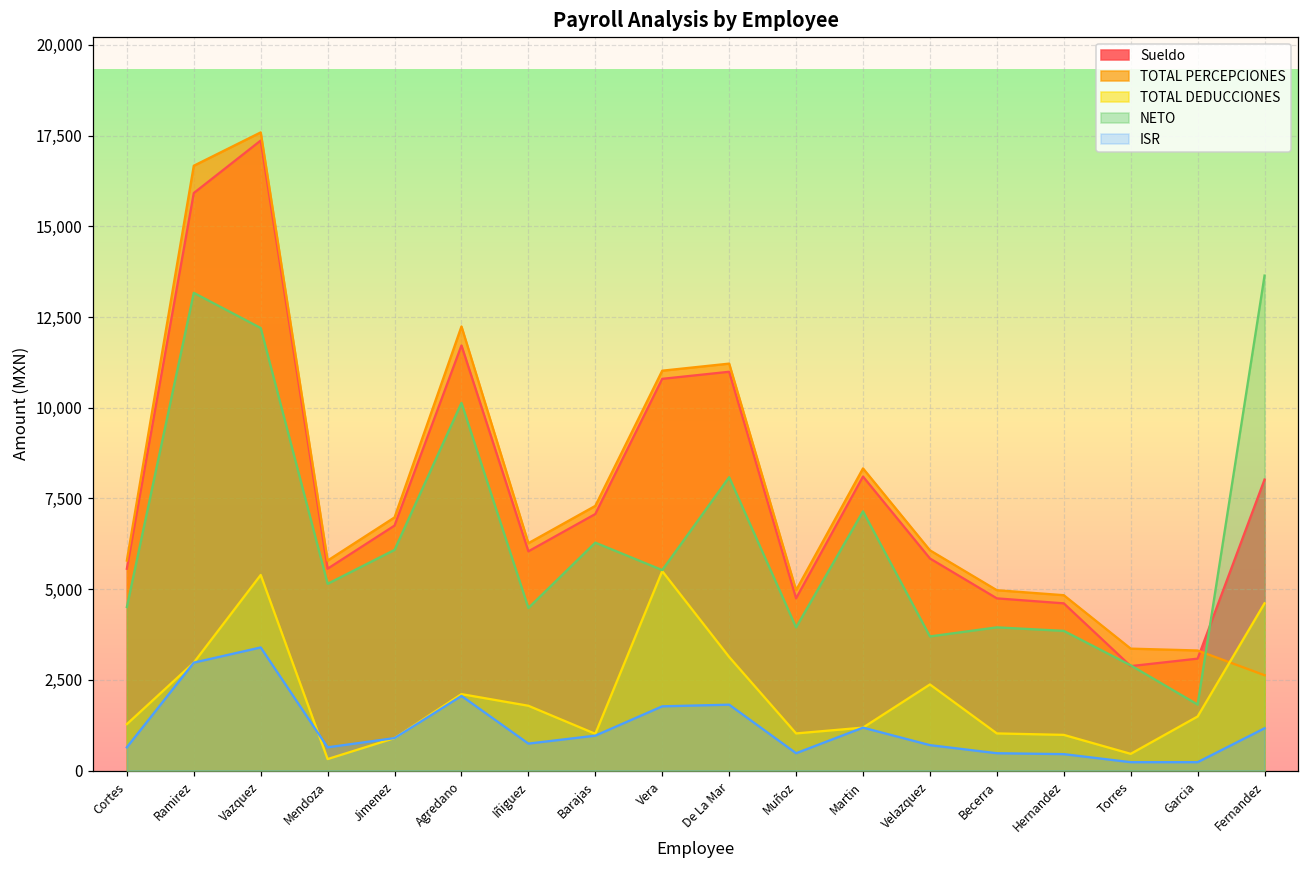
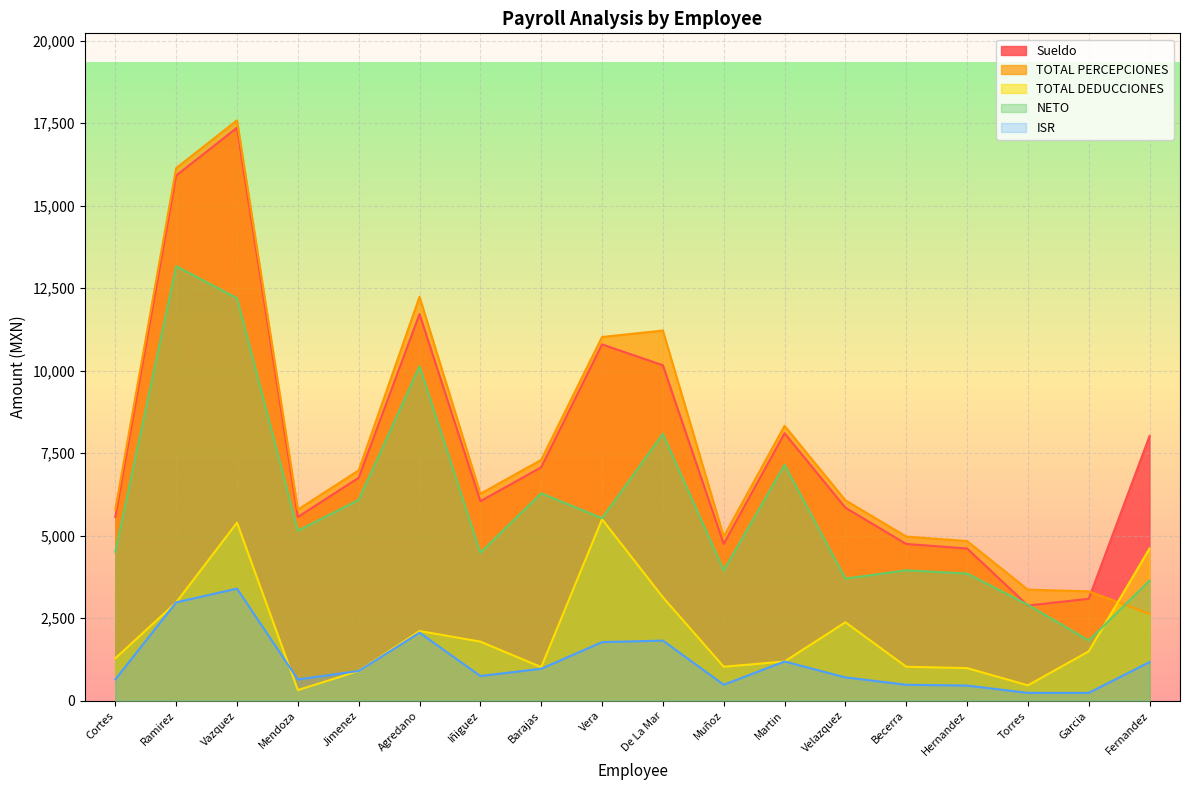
  {
    "Sueldo": {
      "Cortes": "5,600",
      "Ramirez": "15,900",
      "Vazquez": "17,400",
      "Mendoza": "5,600",
      "Jimenez": "6,800",
      "Agredano": "11,700",
      "Iñiguez": "6,000",
      "Barajas": "7,100",
      "Vera": "10,800",
-     "De La Mar": "11,000",
+     "De La Mar": "10,200",
      "Muñoz": "4,700",
      "Martin": "8,100",
      "Velazquez": "5,800",
      "Becerra": "4,700",
      "Hernandez": "4,600",
      "Garcia": "3,100",
      "Fernandez": "8,000"
    },
    "TOTAL PERCEPCIONES": {
      "Cortes": "5,800",
-     "Ramirez": "16,700",
+     "Ramirez": "16,100",
      "Vazquez": "17,600",
      "Mendoza": "5,800",
      "Jimenez": "7,000",
      "Agredano": "12,200",
      "Iñiguez": "6,300",
      "Barajas": "7,300",
      "Vera": "11,000",
      "De La Mar": "11,200",
      "Muñoz": "5,000",
      "Martin": "8,300",
      "Velazquez": "6,100",
      "Becerra": "5,000",
      "Hernandez": "4,800",
      "Torres": "3,400",
      "Garcia": "3,300",
      "Fernandez": "2,600"
    },
    "TOTAL DEDUCCIONES": {
      "Cortes": "1,300",
      "Vazquez": "5,400",
      "Mendoza": "300",
      "Iñiguez": "1,800",
      "De La Mar": "3,100",
      "Muñoz": "1,000",
      "Velazquez": "2,400",
      "Becerra": "1,000",
      "Hernandez": "1,000",
      "Torres": "500",
      "Garcia": "1,500",
      "Fernandez": "4,600"
    },
    "NETO": {
      "Cortes": "4,500",
      "Ramirez": "13,200",
      "Vazquez": "12,200",
      "Mendoza": "5,100",
      "Jimenez": "6,100",
      "Agredano": "10,100",
      "Iñiguez": "4,500",
      "Barajas": "6,300",
      "De La Mar": "8,100",
      "Muñoz": "3,900",
      "Martin": "7,100",
      "Velazquez": "3,700",
      "Becerra": "3,900",
      "Hernandez": "3,900",
      "Garcia": "1,800",
-     "Fernandez": "13,600"
+     "Fernandez": "3,600"
    },
    "ISR": {
      "Cortes": "600",
      "Vazquez": "3,400",
      "Mendoza": "600",
      "Iñiguez": "700",
      "Vera": "1,800",
      "De La Mar": "1,800",
      "Muñoz": "500",
      "Velazquez": "700",
      "Becerra": "500",
      "Hernandez": "500",
      "Torres": "200",
      "Garcia": "200",
      "Fernandez": "1,200"
    }
  }
